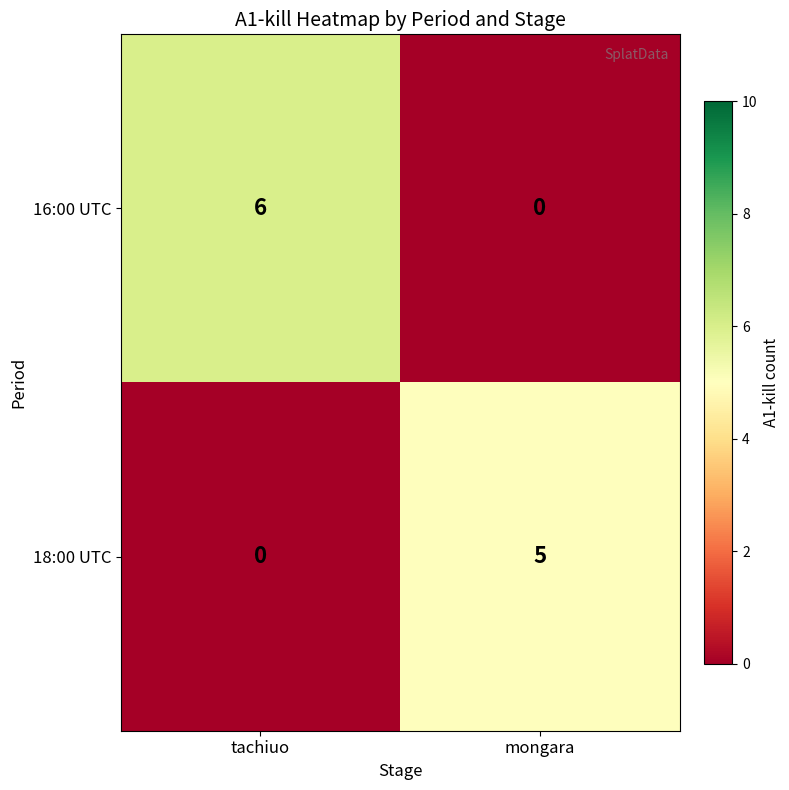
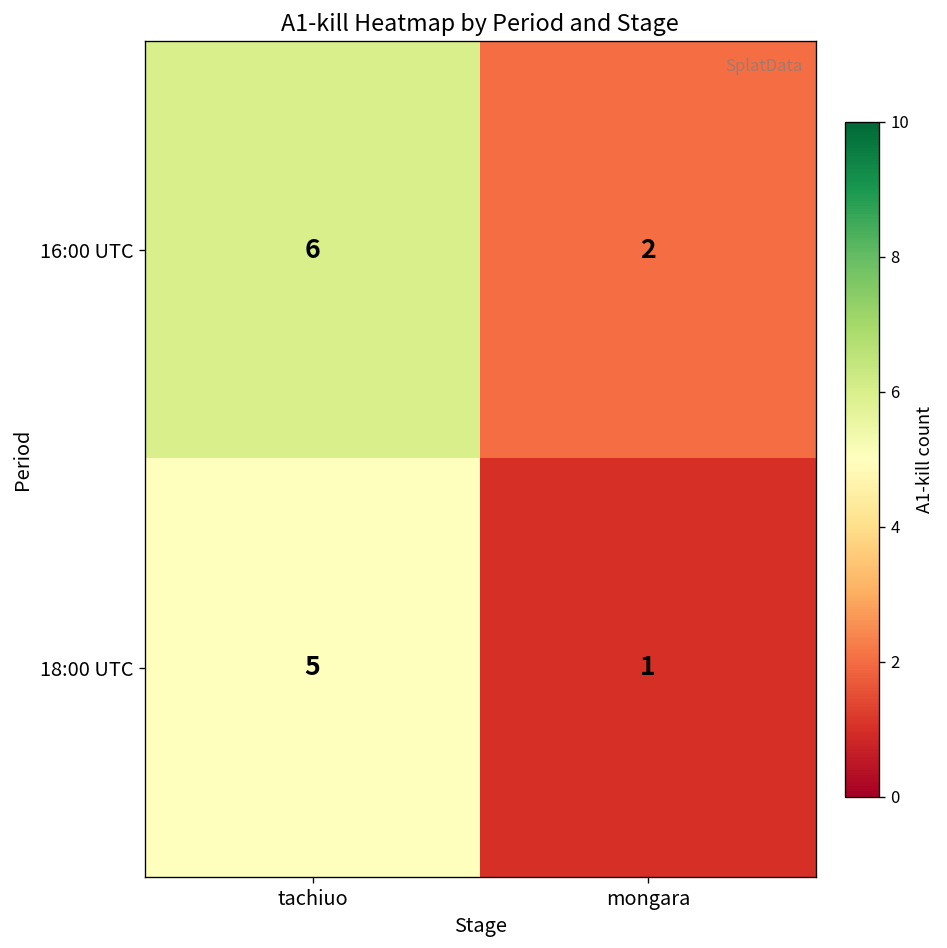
  {
    "16:00 UTC": {
      "tachiuo": 6,
-     "mongara": 0
+     "mongara": 2
    },
    "18:00 UTC": {
-     "tachiuo": 0,
-     "mongara": 5
+     "tachiuo": 5,
+     "mongara": 1
    }
  }
